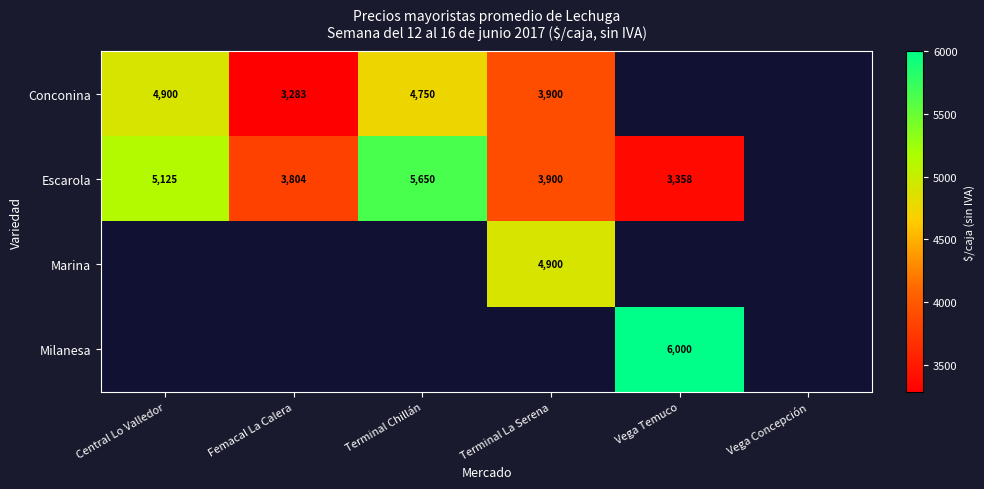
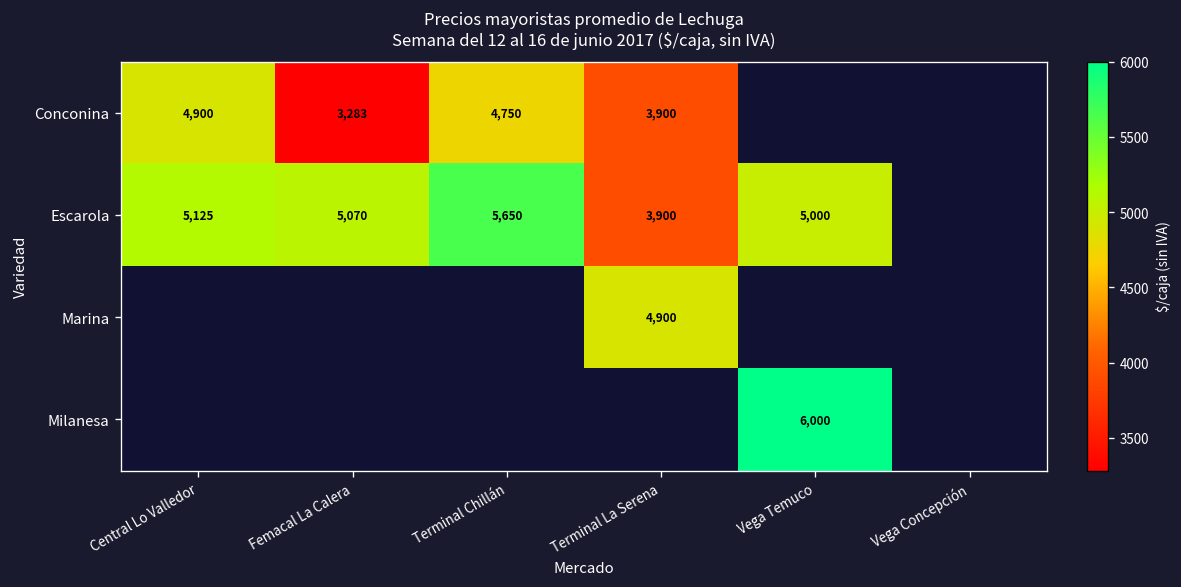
  {
    "Conconina": {
      "Central Lo Valledor": "4,900",
      "Femacal La Calera": "3,283",
      "Terminal Chillán": "4,750",
      "Terminal La Serena": "3,900"
    },
    "Escarola": {
      "Central Lo Valledor": "5,125",
-     "Femacal La Calera": "3,804",
+     "Femacal La Calera": "5,070",
      "Terminal Chillán": "5,650",
      "Terminal La Serena": "3,900",
-     "Vega Temuco": "3,358"
+     "Vega Temuco": "5,000"
    },
    "Marina": {
      "Terminal La Serena": "4,900"
    },
    "Milanesa": {
      "Vega Temuco": "6,000"
    }
  }
